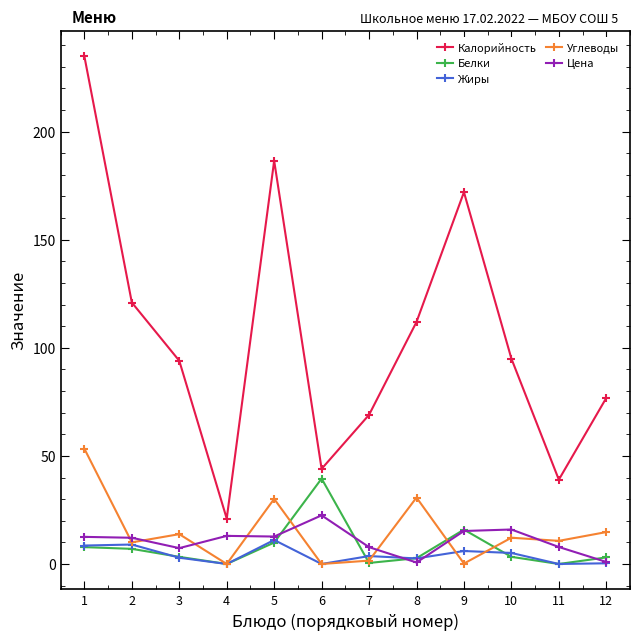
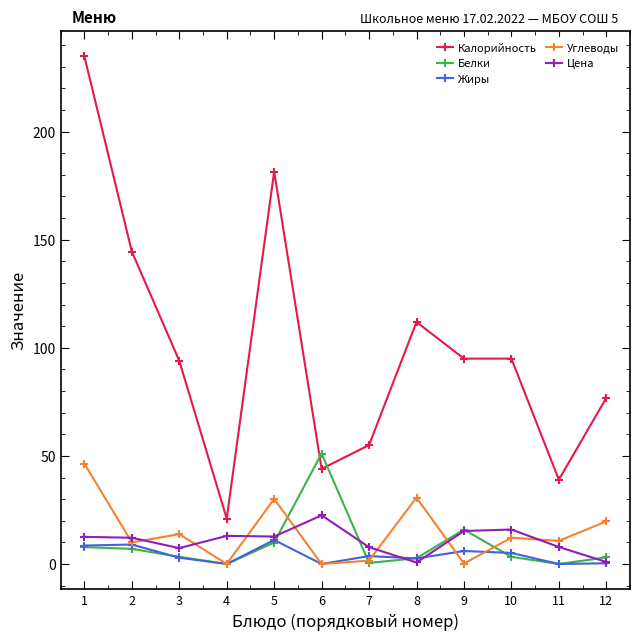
  {
    "Калорийность": {
      "1": 235,
-     "2": 121,
+     "2": 145,
      "3": 94,
      "4": 21,
-     "5": 187,
+     "5": 182,
      "6": 44,
-     "7": 69,
+     "7": 55,
      "8": 112,
-     "9": 172,
+     "9": 95,
      "10": 95,
      "11": 39,
      "12": 77
    },
    "Белки": {
      "2": 7,
      "5": 10,
-     "6": 40,
+     "6": 51,
      "10": 3,
      "12": 3
    },
    "Жиры": {
      "5": 11,
      "7": 4,
      "9": 6,
      "10": 5
    },
    "Углеводы": {
-     "1": 53,
+     "1": 46,
      "3": 14,
      "5": 30,
      "8": 31,
      "9": 0,
      "10": 12,
      "11": 11,
-     "12": 15
+     "12": 20
    },
    "Цена": {
      "1": 13,
      "2": 12,
      "3": 7,
      "4": 13,
      "5": 13,
      "6": 23,
      "7": 8,
      "8": 1,
      "10": 16,
      "11": 8
    }
  }
